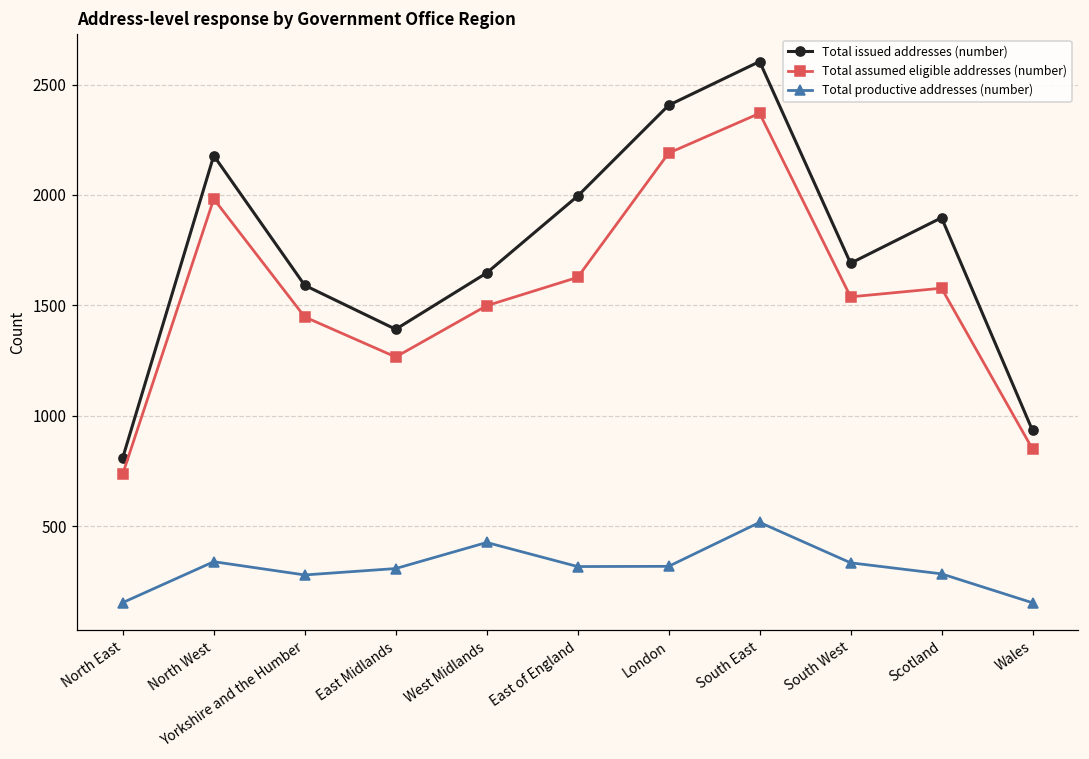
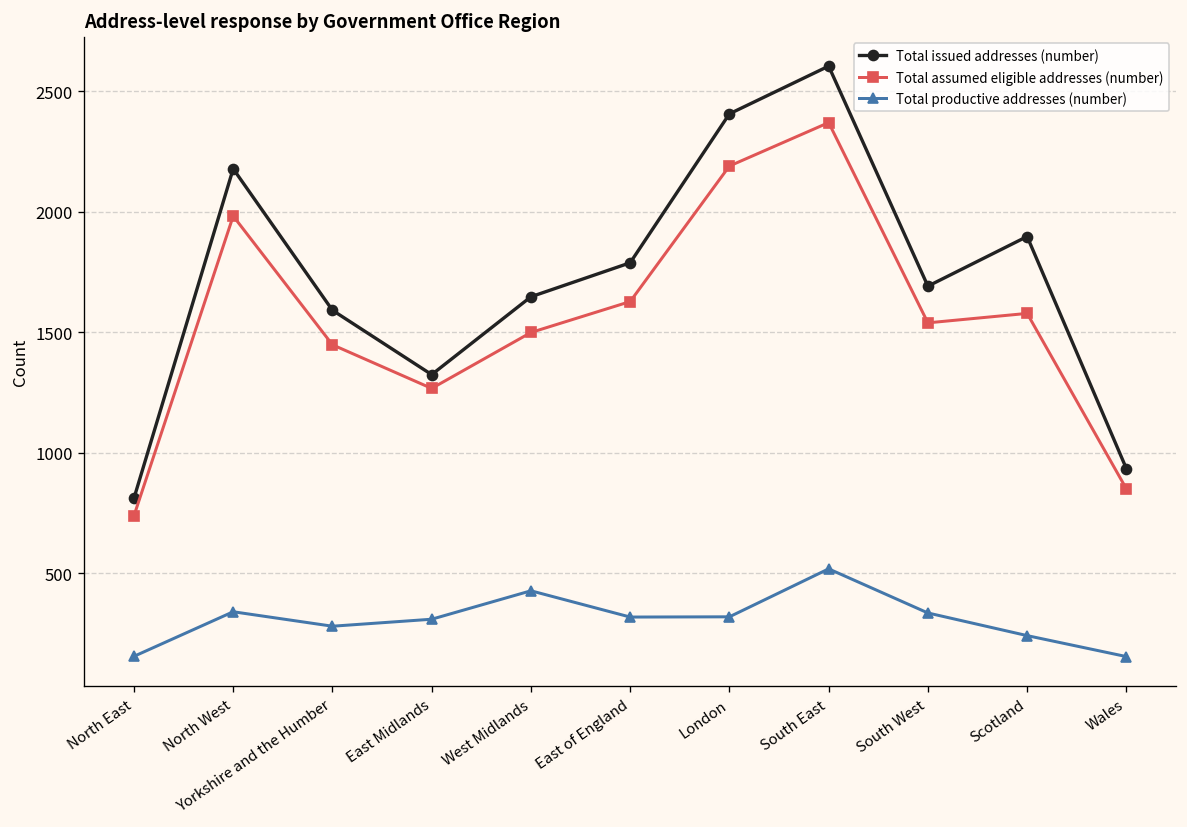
  {
    "Total issued addresses (number)": {
      "North East": 810,
      "North West": 2180,
      "Yorkshire and the Humber": 1590,
-     "East Midlands": 1390,
+     "East Midlands": 1320,
      "West Midlands": 1650,
-     "East of England": 2000,
+     "East of England": 1790,
      "London": 2410,
      "South East": 2600,
      "South West": 1690,
      "Scotland": 1900,
      "Wales": 930
    },
    "Total assumed eligible addresses (number)": {
      "North East": 740,
      "North West": 1980,
      "Yorkshire and the Humber": 1450,
      "East Midlands": 1270,
      "West Midlands": 1500,
      "East of England": 1630,
      "London": 2190,
      "South East": 2370,
      "South West": 1540,
      "Scotland": 1580,
      "Wales": 850
    },
    "Total productive addresses (number)": {
      "North East": 160,
      "North West": 340,
      "Yorkshire and the Humber": 280,
      "East Midlands": 310,
      "West Midlands": 430,
      "East of England": 320,
      "London": 320,
      "South East": 520,
      "South West": 340,
-     "Scotland": 290,
+     "Scotland": 240,
      "Wales": 150
    }
  }
